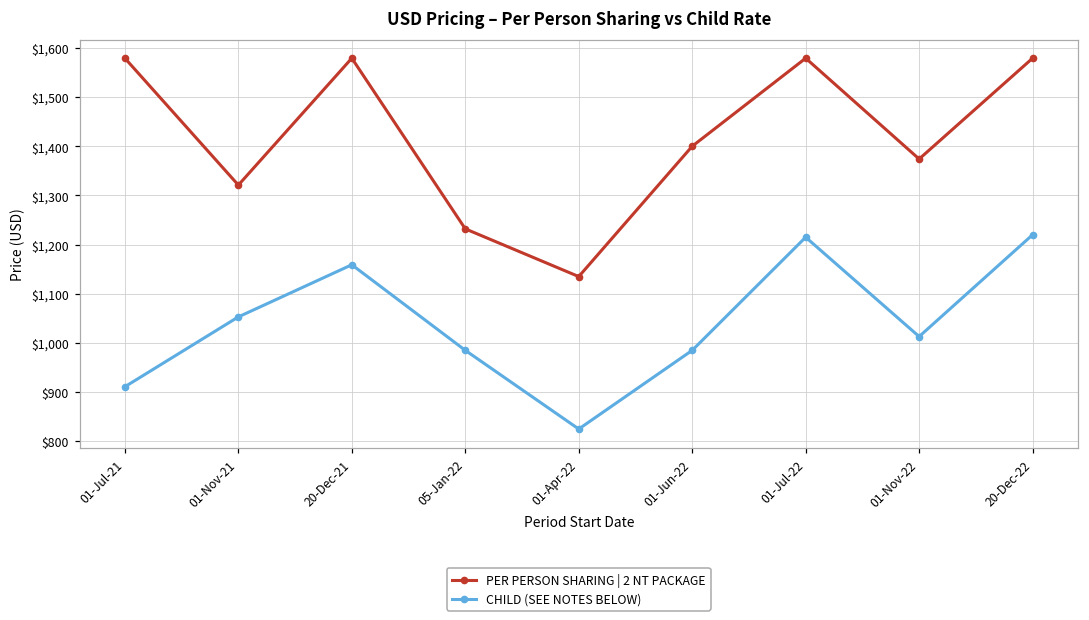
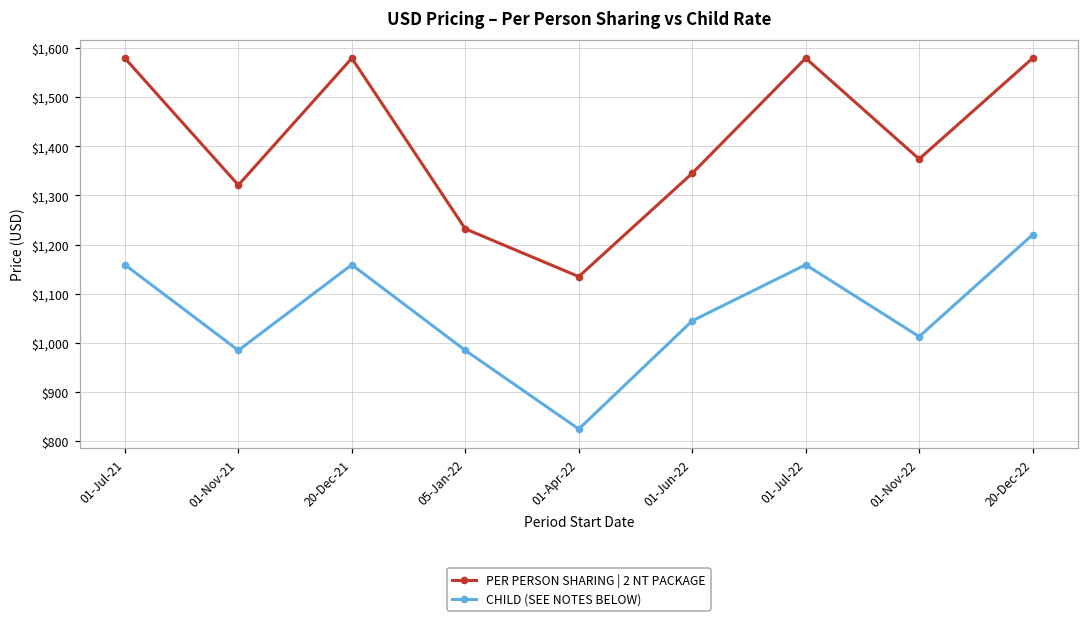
  {
    "PER PERSON SHARING | 2 NT PACKAGE": {
      "01-Jul-21": "$1,580",
      "01-Nov-21": "$1,320",
      "20-Dec-21": "$1,580",
      "05-Jan-22": "$1,230",
      "01-Apr-22": "$1,140",
-     "01-Jun-22": "$1,400",
+     "01-Jun-22": "$1,350",
      "01-Jul-22": "$1,580",
      "01-Nov-22": "$1,370",
      "20-Dec-22": "$1,580"
    },
    "CHILD (SEE NOTES BELOW)": {
-     "01-Jul-21": "$910",
-     "01-Nov-21": "$1,050",
+     "01-Jul-21": "$1,160",
+     "01-Nov-21": "$990",
      "20-Dec-21": "$1,160",
      "05-Jan-22": "$990",
      "01-Apr-22": "$830",
-     "01-Jun-22": "$990",
-     "01-Jul-22": "$1,220",
+     "01-Jun-22": "$1,050",
+     "01-Jul-22": "$1,160",
      "01-Nov-22": "$1,010",
      "20-Dec-22": "$1,220"
    }
  }
